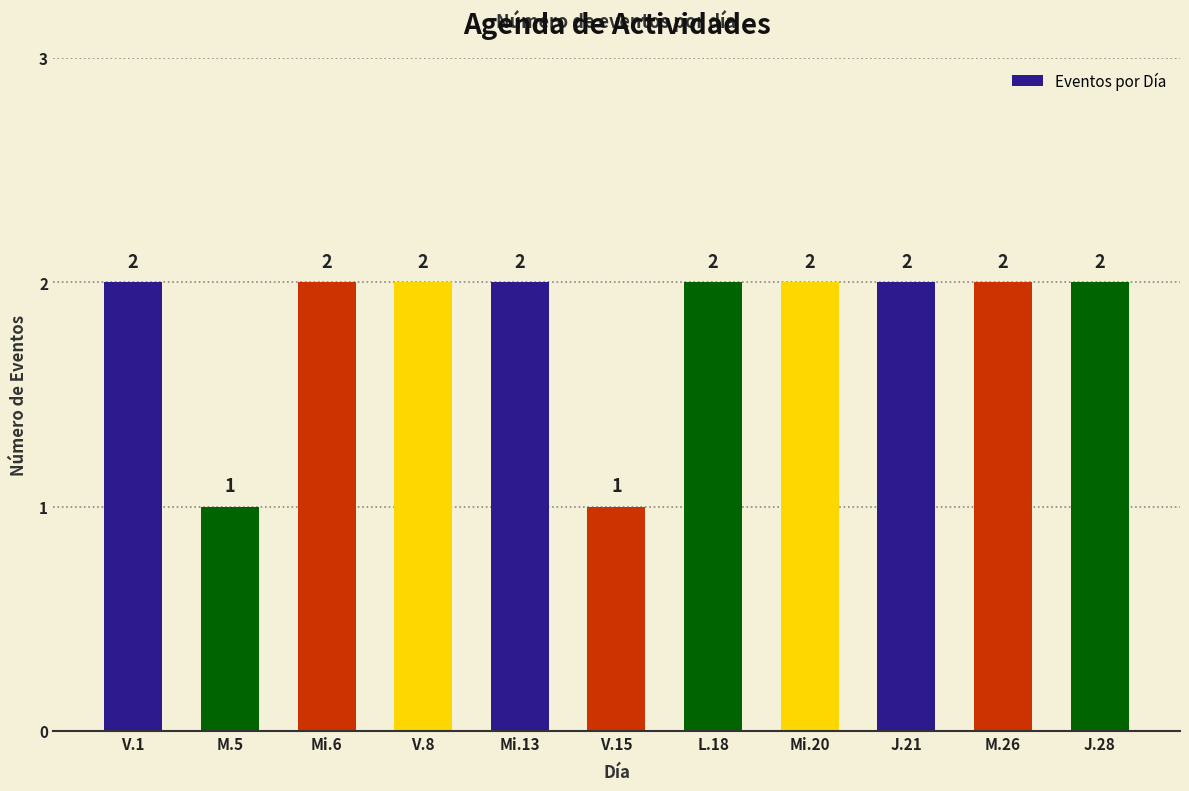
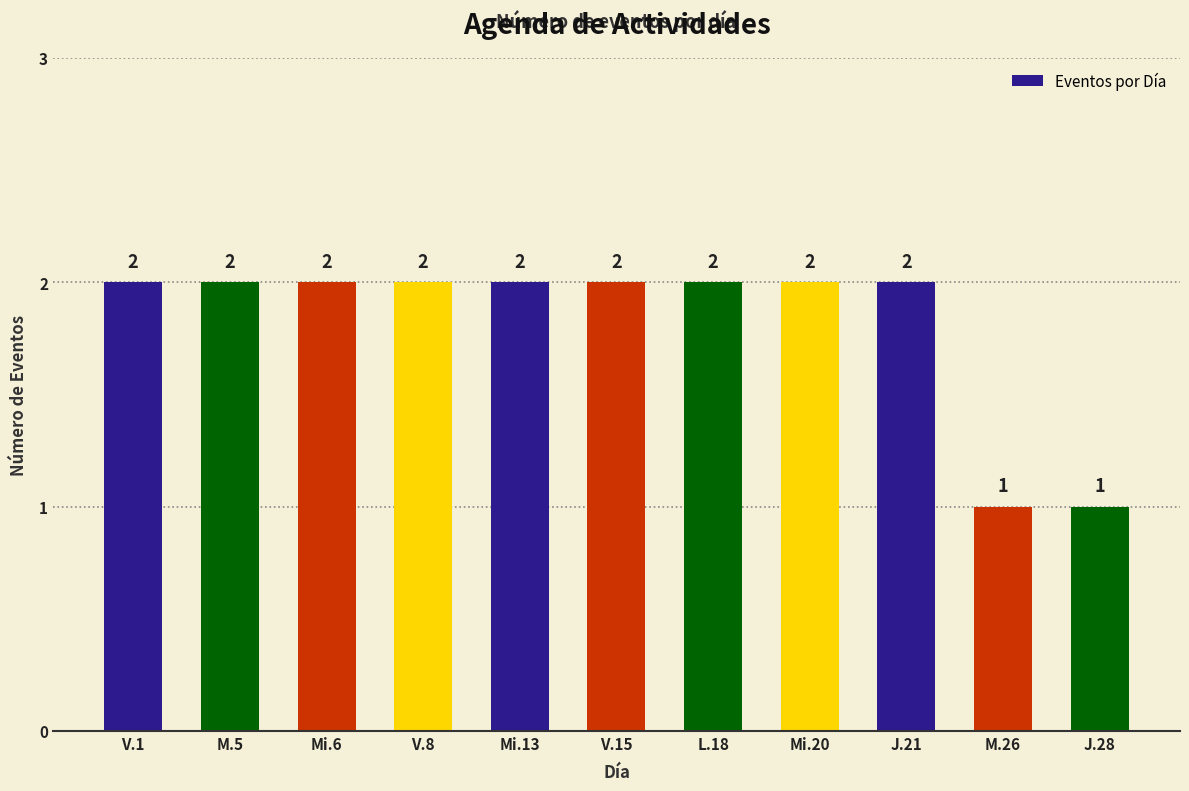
  {
    "V.1": 2,
-   "M.5": 1,
+   "M.5": 2,
    "Mi.6": 2,
    "V.8": 2,
    "Mi.13": 2,
-   "V.15": 1,
+   "V.15": 2,
    "L.18": 2,
    "Mi.20": 2,
    "J.21": 2,
-   "M.26": 2,
-   "J.28": 2
+   "M.26": 1,
+   "J.28": 1
  }
